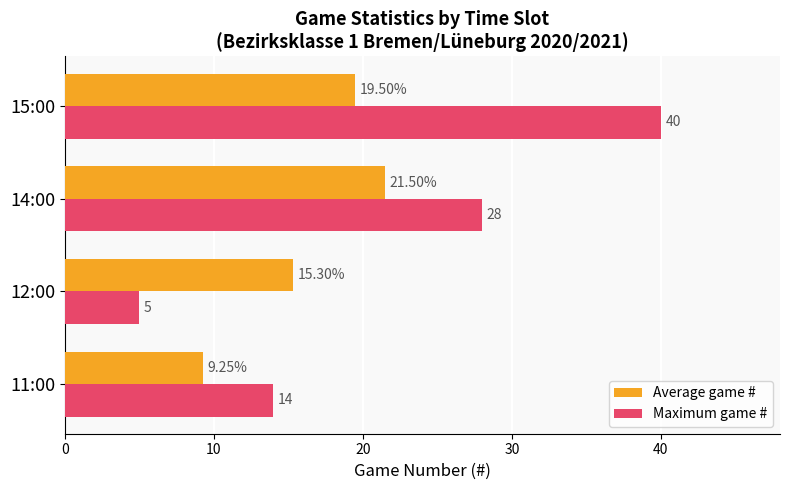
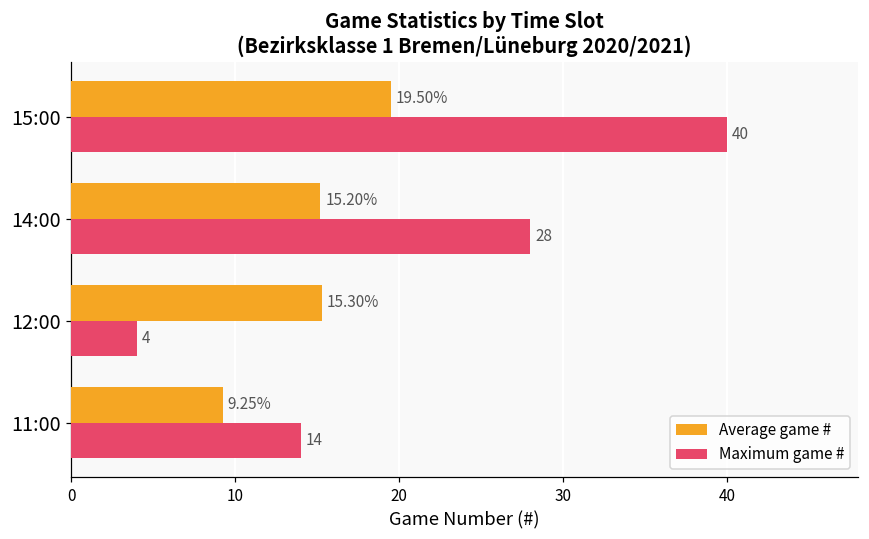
  {
    "Average game #": {
      "15:00": "19.50%",
-     "14:00": "21.50%",
+     "14:00": "15.20%",
      "12:00": "15.30%",
      "11:00": "9.25%"
    },
    "Maximum game #": {
      "15:00": "40",
      "14:00": "28",
-     "12:00": "5",
+     "12:00": "4",
      "11:00": "14"
    }
  }
